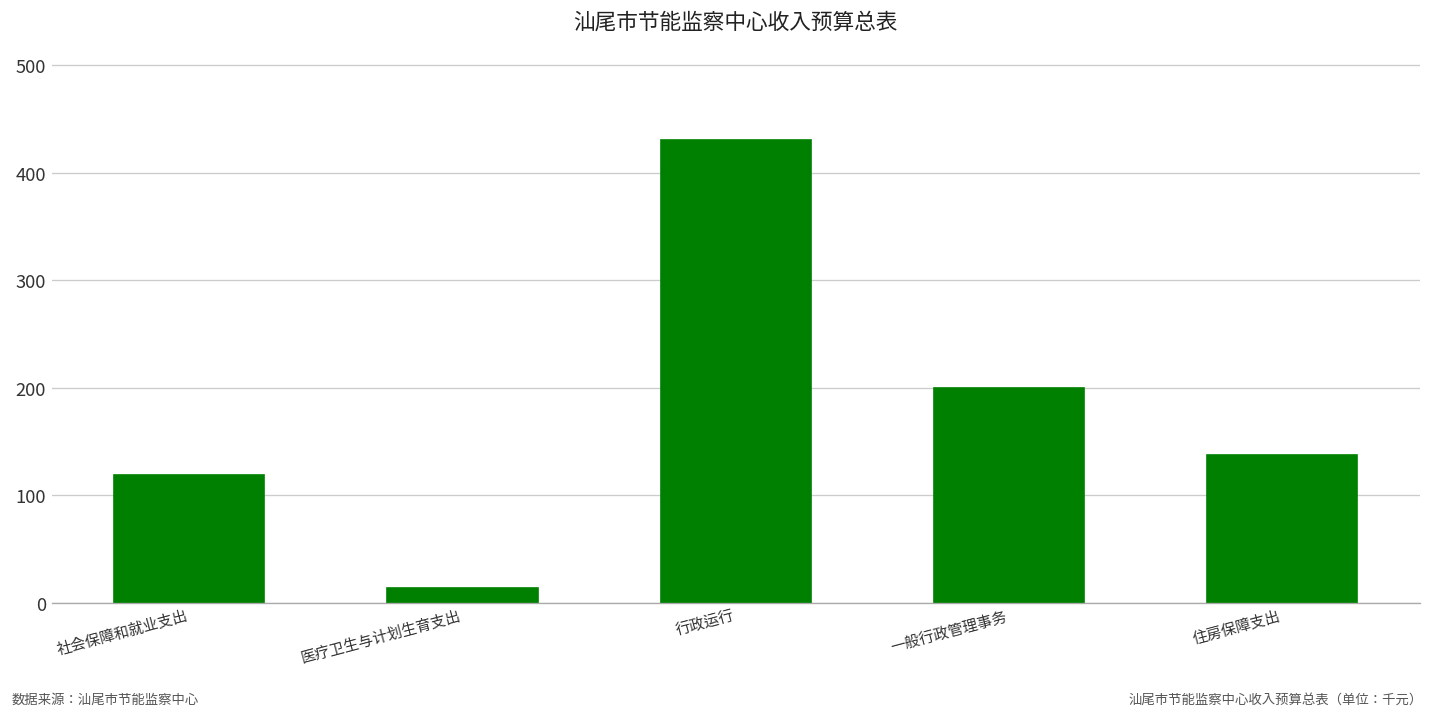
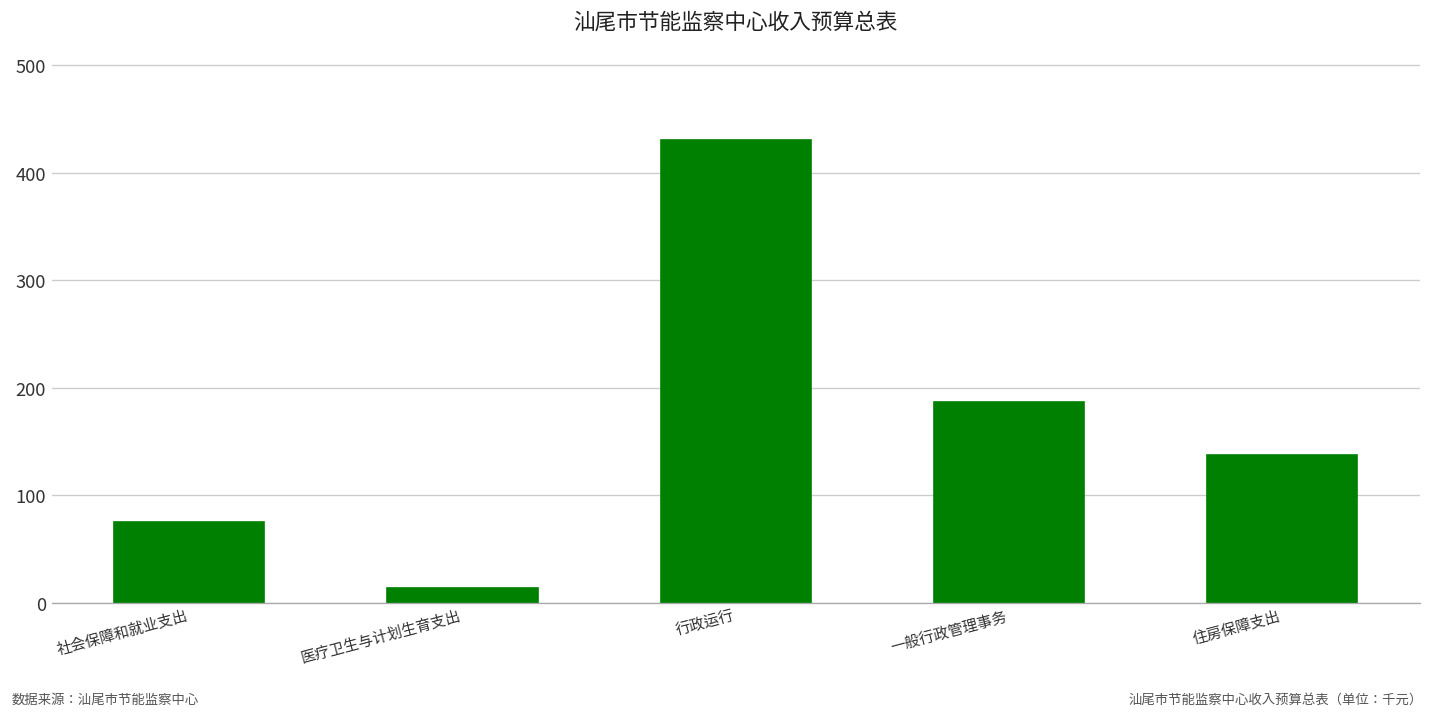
  {
-   "社会保障和就业支出": 120,
+   "社会保障和就业支出": 80,
    "医疗卫生与计划生育支出": 10,
    "行政运行": 430,
-   "一般行政管理事务": 200,
+   "一般行政管理事务": 190,
    "住房保障支出": 140
  }
